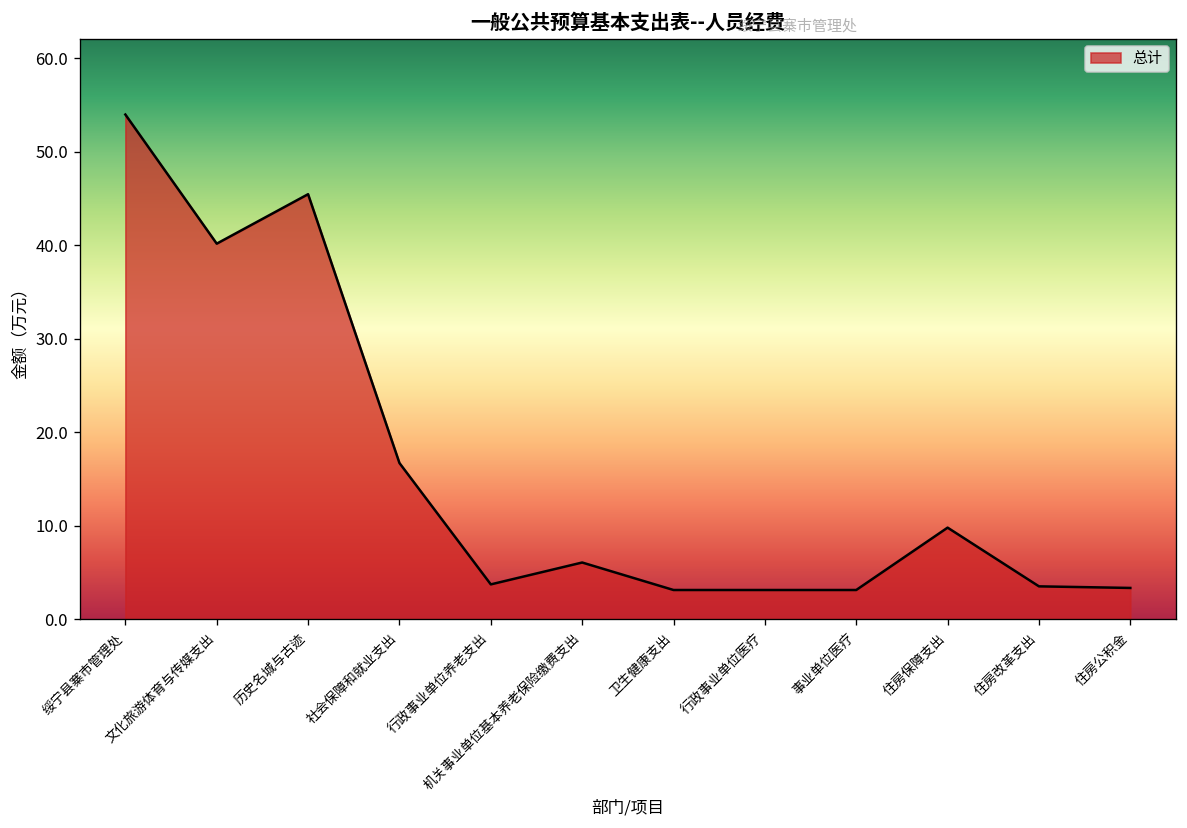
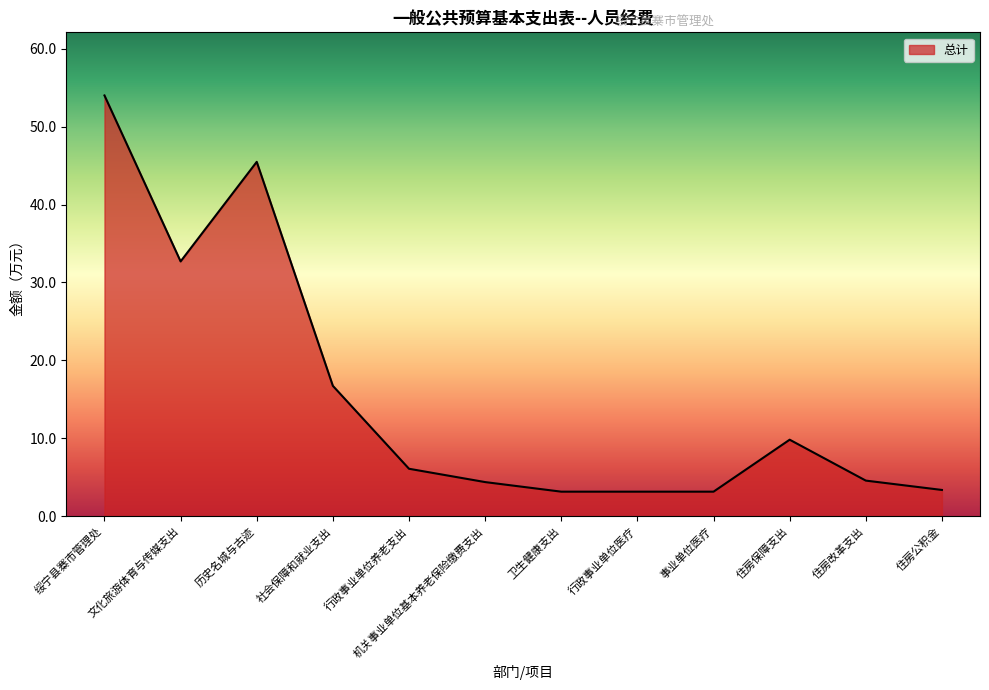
  {
    "绥宁县寨市管理处": 54,
-   "文化旅游体育与传媒支出": 40,
+   "文化旅游体育与传媒支出": 33,
    "历史名城与古迹": 45,
    "社会保障和就业支出": 17,
-   "行政事业单位养老支出": 4,
-   "机关事业单位基本养老保险缴费支出": 6,
+   "行政事业单位养老支出": 6,
+   "机关事业单位基本养老保险缴费支出": 4,
    "卫生健康支出": 3,
    "行政事业单位医疗": 3,
    "事业单位医疗": 3,
    "住房保障支出": 10,
-   "住房改革支出": 4,
+   "住房改革支出": 5,
    "住房公积金": 3
  }
